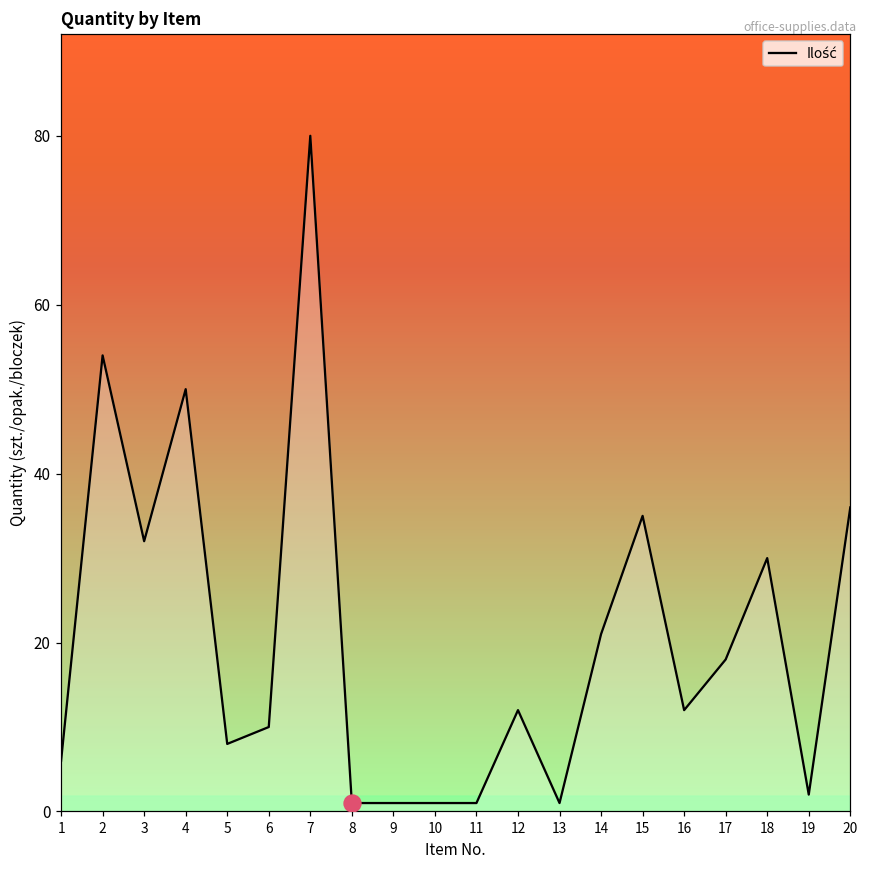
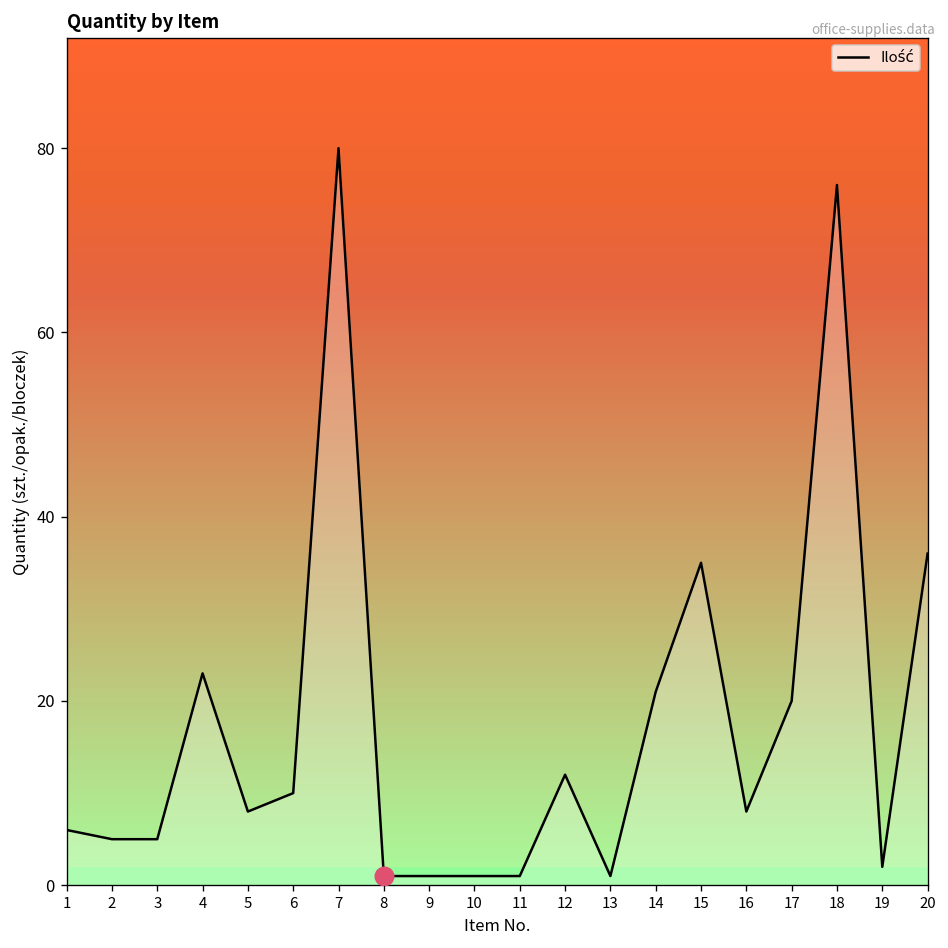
  {
    "Ilość": {
      "1": 6,
-     "2": 54,
-     "3": 32,
-     "4": 50,
+     "2": 5,
+     "3": 5,
+     "4": 23,
      "5": 8,
      "6": 10,
      "7": 80,
      "12": 12,
      "14": 21,
      "15": 35,
-     "16": 12,
-     "17": 18,
-     "18": 30,
+     "16": 8,
+     "17": 20,
+     "18": 76,
      "19": 2,
      "20": 36
    }
  }
